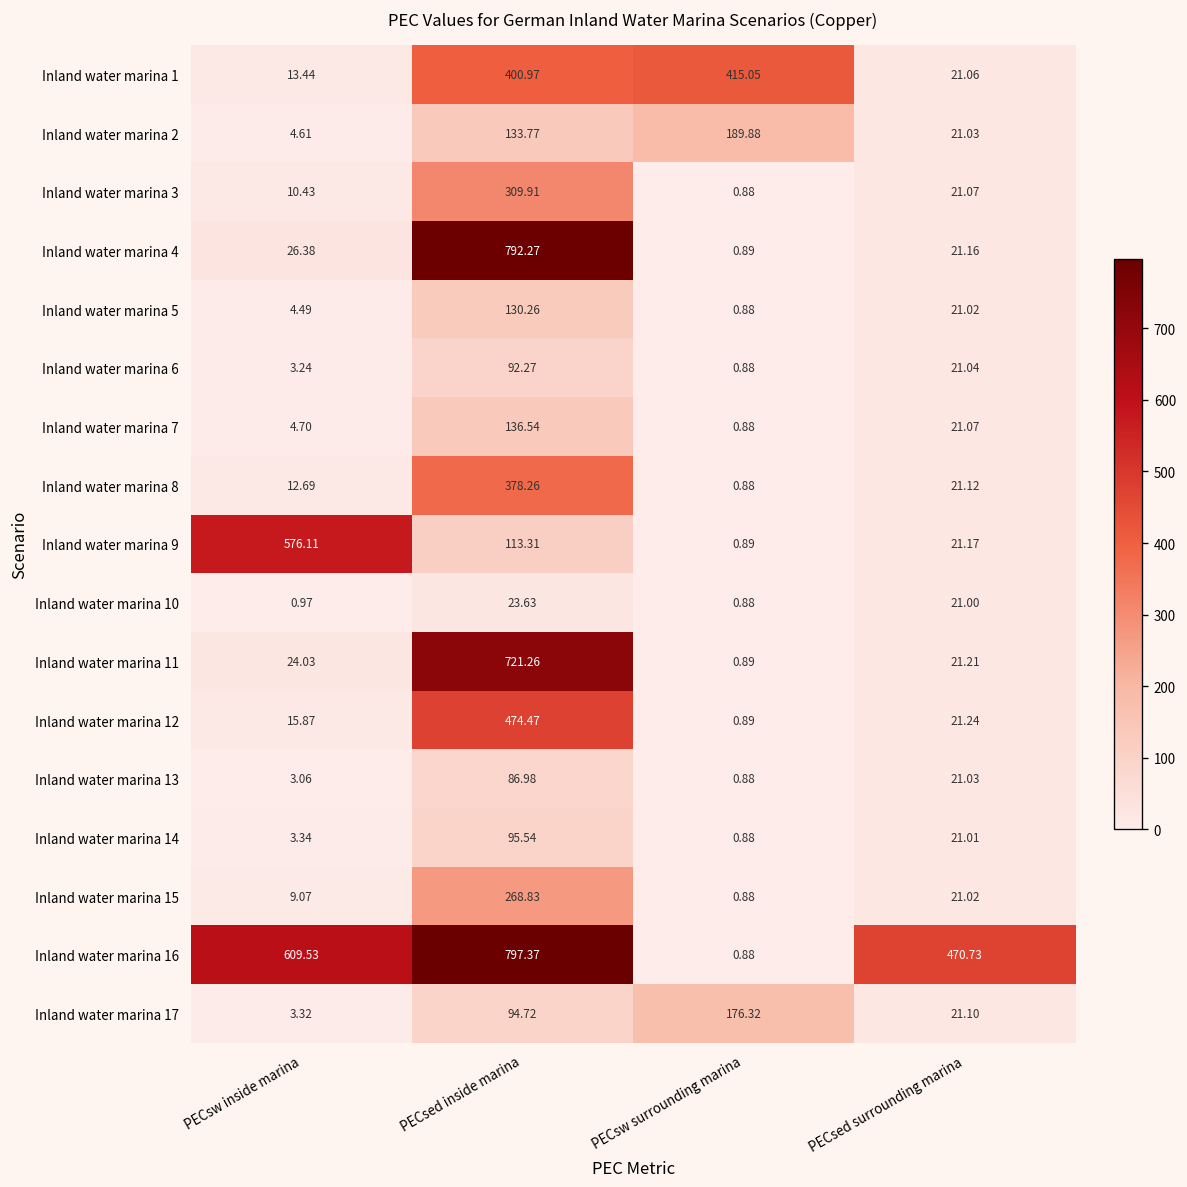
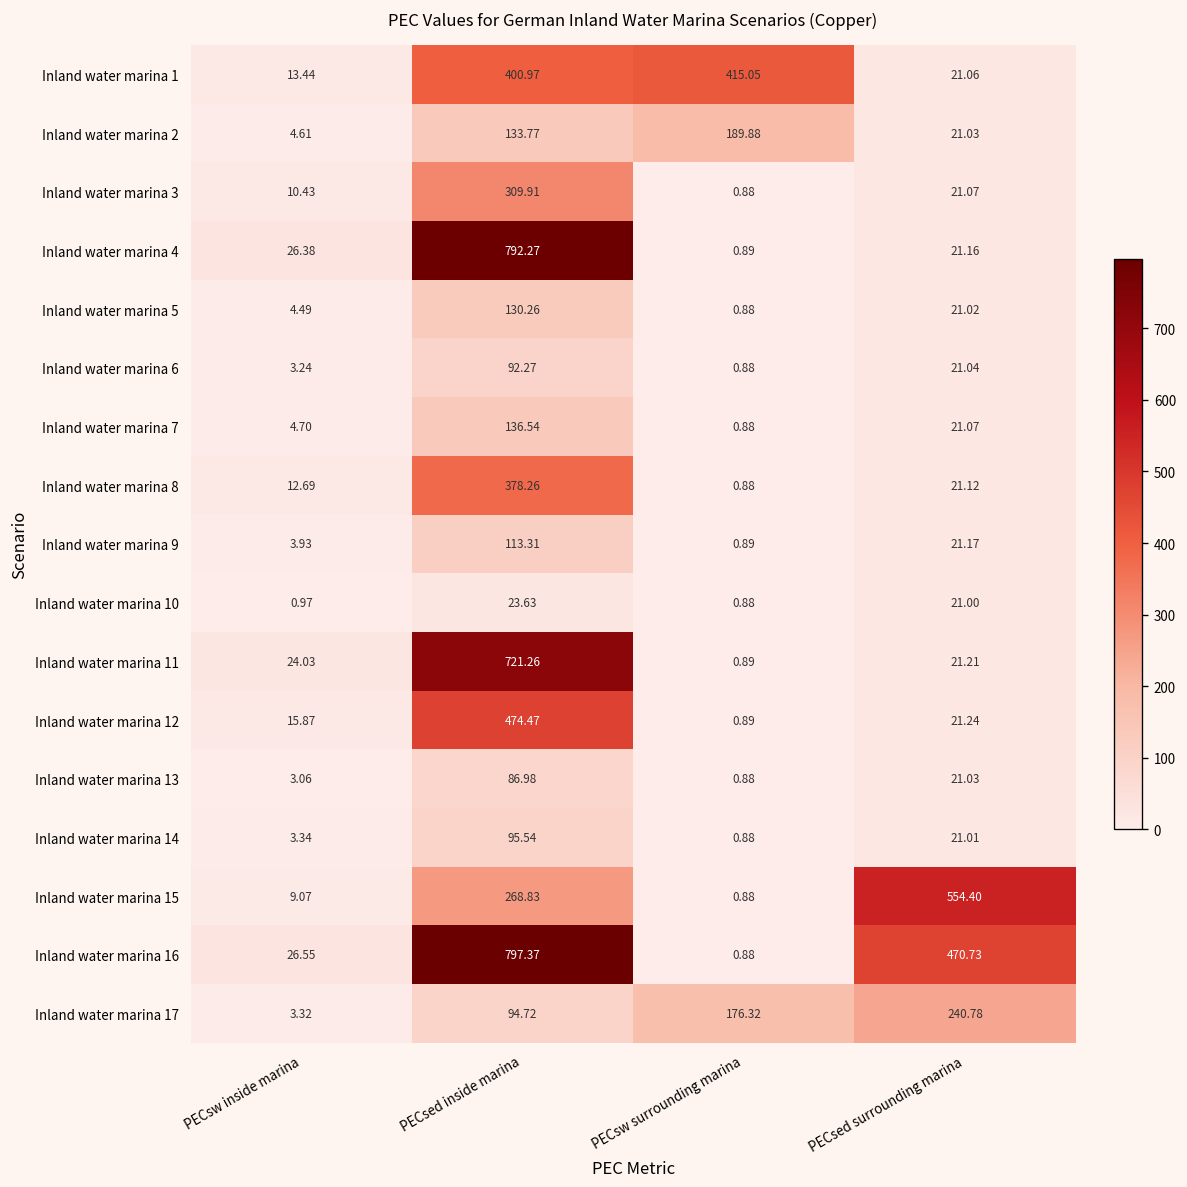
  {
    "Inland water marina 1": {
      "PECsw inside marina": 13.44,
      "PECsed inside marina": 400.97,
      "PECsw surrounding marina": 415.05,
      "PECsed surrounding marina": 21.06
    },
    "Inland water marina 2": {
      "PECsw inside marina": 4.61,
      "PECsed inside marina": 133.77,
      "PECsw surrounding marina": 189.88,
      "PECsed surrounding marina": 21.03
    },
    "Inland water marina 3": {
      "PECsw inside marina": 10.43,
      "PECsed inside marina": 309.91,
      "PECsw surrounding marina": 0.88,
      "PECsed surrounding marina": 21.07
    },
    "Inland water marina 4": {
      "PECsw inside marina": 26.38,
      "PECsed inside marina": 792.27,
      "PECsw surrounding marina": 0.89,
      "PECsed surrounding marina": 21.16
    },
    "Inland water marina 5": {
      "PECsw inside marina": 4.49,
      "PECsed inside marina": 130.26,
      "PECsw surrounding marina": 0.88,
      "PECsed surrounding marina": 21.02
    },
    "Inland water marina 6": {
      "PECsw inside marina": 3.24,
      "PECsed inside marina": 92.27,
      "PECsw surrounding marina": 0.88,
      "PECsed surrounding marina": 21.04
    },
    "Inland water marina 7": {
      "PECsw inside marina": 4.70,
      "PECsed inside marina": 136.54,
      "PECsw surrounding marina": 0.88,
      "PECsed surrounding marina": 21.07
    },
    "Inland water marina 8": {
      "PECsw inside marina": 12.69,
      "PECsed inside marina": 378.26,
      "PECsw surrounding marina": 0.88,
      "PECsed surrounding marina": 21.12
    },
    "Inland water marina 9": {
-     "PECsw inside marina": 576.11,
+     "PECsw inside marina": 3.93,
      "PECsed inside marina": 113.31,
      "PECsw surrounding marina": 0.89,
      "PECsed surrounding marina": 21.17
    },
    "Inland water marina 10": {
      "PECsw inside marina": 0.97,
      "PECsed inside marina": 23.63,
      "PECsw surrounding marina": 0.88,
      "PECsed surrounding marina": 21.00
    },
    "Inland water marina 11": {
      "PECsw inside marina": 24.03,
      "PECsed inside marina": 721.26,
      "PECsw surrounding marina": 0.89,
      "PECsed surrounding marina": 21.21
    },
    "Inland water marina 12": {
      "PECsw inside marina": 15.87,
      "PECsed inside marina": 474.47,
      "PECsw surrounding marina": 0.89,
      "PECsed surrounding marina": 21.24
    },
    "Inland water marina 13": {
      "PECsw inside marina": 3.06,
      "PECsed inside marina": 86.98,
      "PECsw surrounding marina": 0.88,
      "PECsed surrounding marina": 21.03
    },
    "Inland water marina 14": {
      "PECsw inside marina": 3.34,
      "PECsed inside marina": 95.54,
      "PECsw surrounding marina": 0.88,
      "PECsed surrounding marina": 21.01
    },
    "Inland water marina 15": {
      "PECsw inside marina": 9.07,
      "PECsed inside marina": 268.83,
      "PECsw surrounding marina": 0.88,
-     "PECsed surrounding marina": 21.02
+     "PECsed surrounding marina": 554.40
    },
    "Inland water marina 16": {
-     "PECsw inside marina": 609.53,
+     "PECsw inside marina": 26.55,
      "PECsed inside marina": 797.37,
      "PECsw surrounding marina": 0.88,
      "PECsed surrounding marina": 470.73
    },
    "Inland water marina 17": {
      "PECsw inside marina": 3.32,
      "PECsed inside marina": 94.72,
      "PECsw surrounding marina": 176.32,
-     "PECsed surrounding marina": 21.10
+     "PECsed surrounding marina": 240.78
    }
  }
